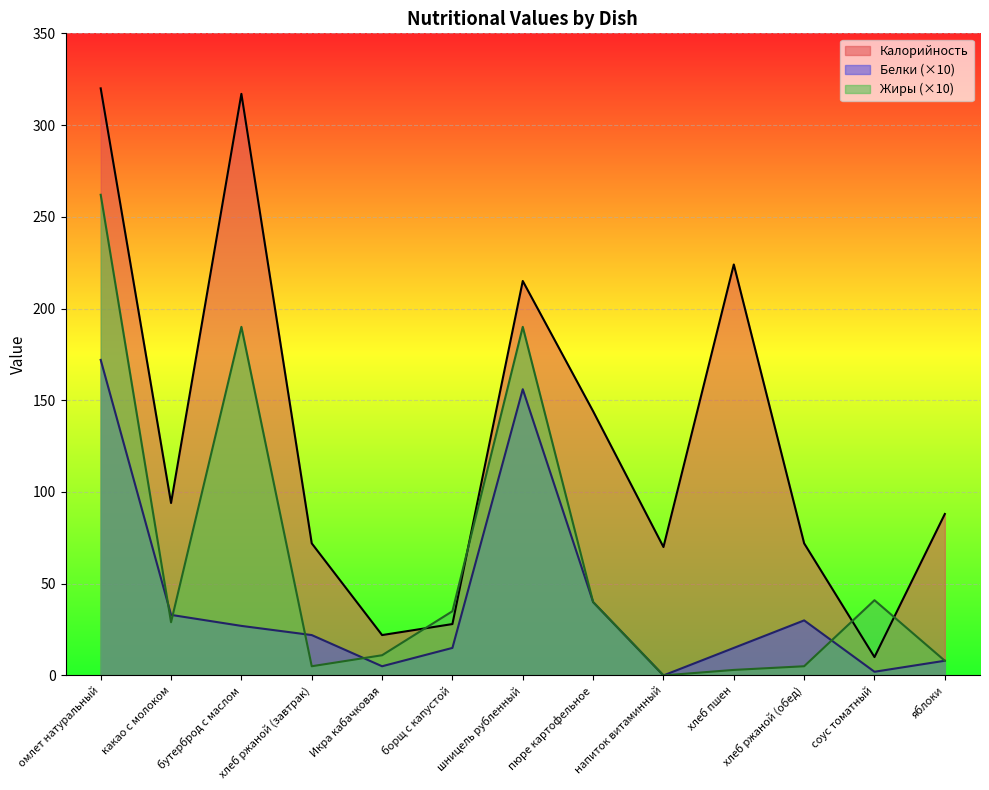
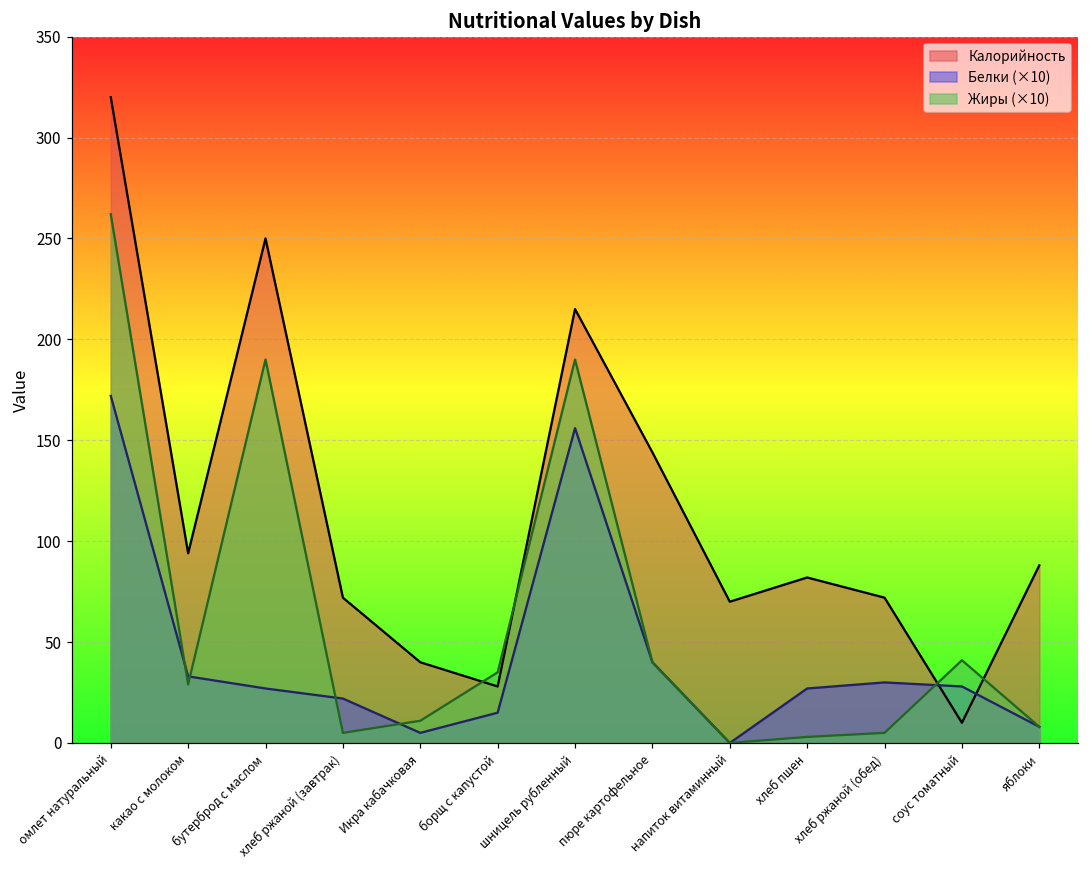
  {
    "Калорийность": {
      "омлет натуральный": 320,
      "какао с молоком": 94,
-     "бутерброд с маслом": 317,
+     "бутерброд с маслом": 250,
      "хлеб ржаной (завтрак)": 72,
-     "Икра кабачковая": 22,
+     "Икра кабачковая": 40,
      "борщ с капустой": 28,
      "шницель рубленный": 215,
      "пюре картофельное": 144,
      "напиток витаминный": 70,
-     "хлеб пшен": 224,
+     "хлеб пшен": 82,
      "хлеб ржаной (обед)": 72,
      "соус томатный": 10,
      "яблоки": 88
    },
    "Белки (×10)": {
      "омлет натуральный": 172,
      "какао с молоком": 33,
      "бутерброд с маслом": 27,
      "хлеб ржаной (завтрак)": 22,
      "Икра кабачковая": 5,
      "борщ с капустой": 15,
      "шницель рубленный": 156,
-     "хлеб пшен": 15,
+     "хлеб пшен": 27,
      "хлеб ржаной (обед)": 30,
-     "соус томатный": 2
+     "соус томатный": 28
    },
    "Жиры (×10)": {
      "омлет натуральный": 262,
      "какао с молоком": 29,
      "бутерброд с маслом": 190,
      "хлеб ржаной (завтрак)": 5,
      "Икра кабачковая": 11,
      "борщ с капустой": 35,
      "шницель рубленный": 190,
      "хлеб пшен": 3,
      "хлеб ржаной (обед)": 5,
      "соус томатный": 41
    }
  }
